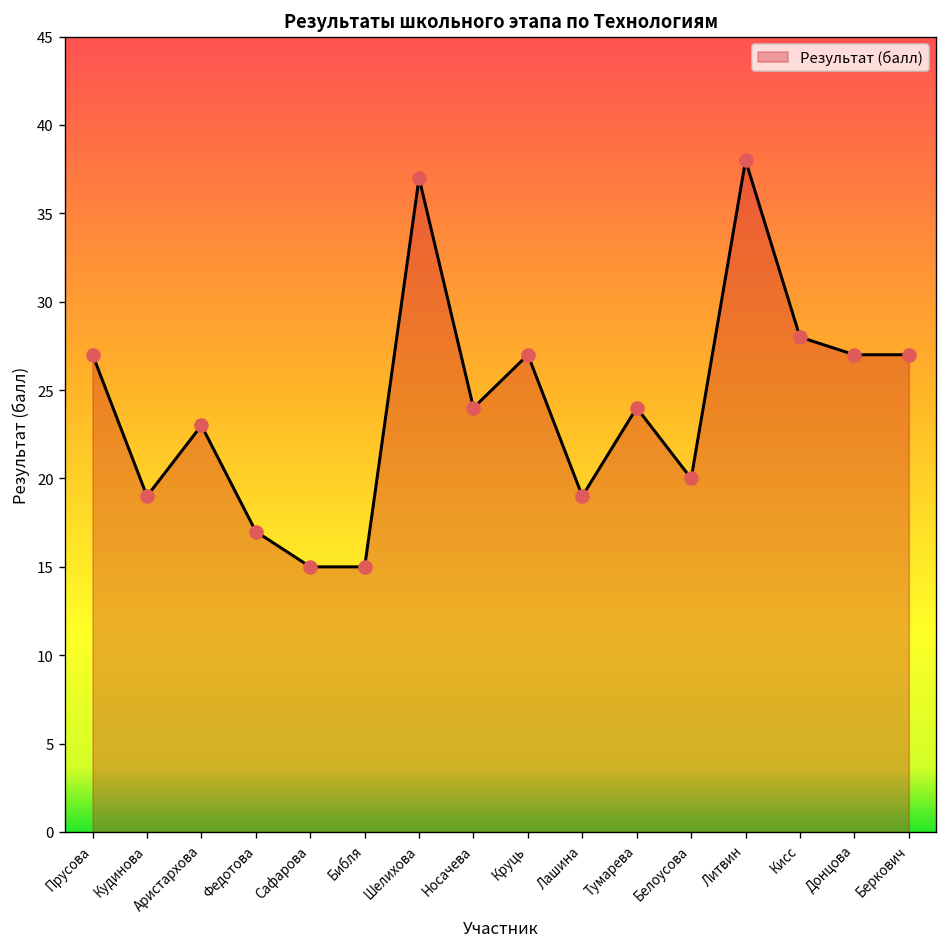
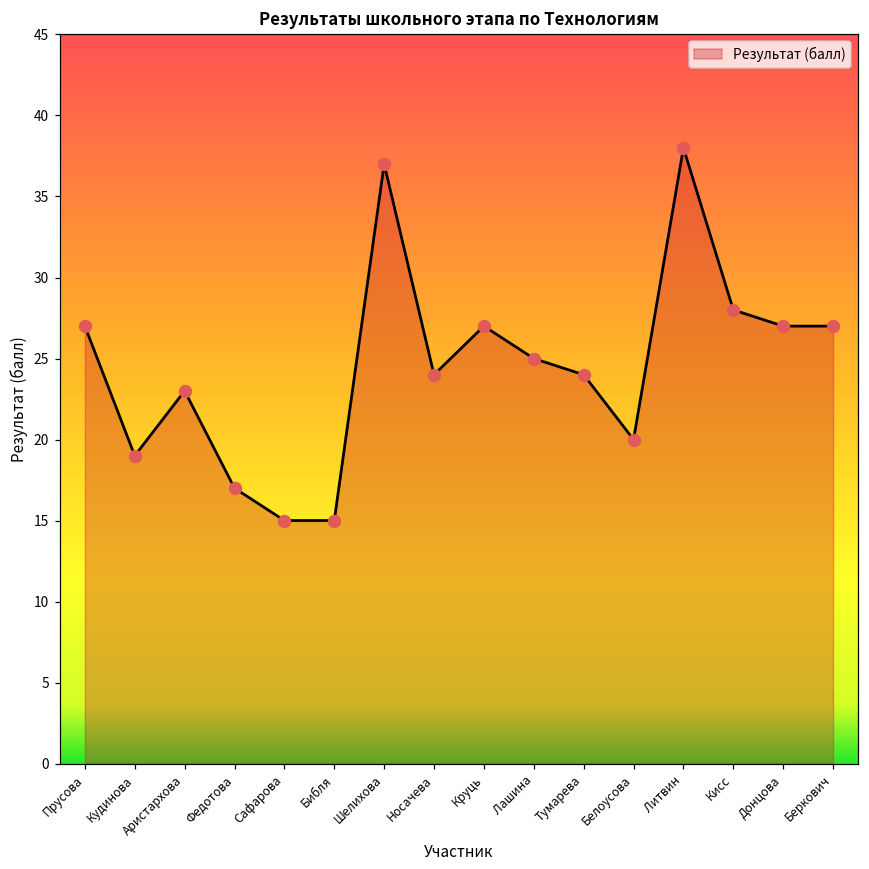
  {
    "Прусова": 27,
    "Кудинова": 19,
    "Аристархова": 23,
    "Федотова": 17,
    "Сафарова": 15,
    "Библя": 15,
    "Шелихова": 37,
    "Носачева": 24,
    "Круць": 27,
-   "Лашина": 19,
+   "Лашина": 25,
    "Тумарева": 24,
    "Белоусова": 20,
    "Литвин": 38,
    "Кисс": 28,
    "Донцова": 27,
    "Беркович": 27
  }
